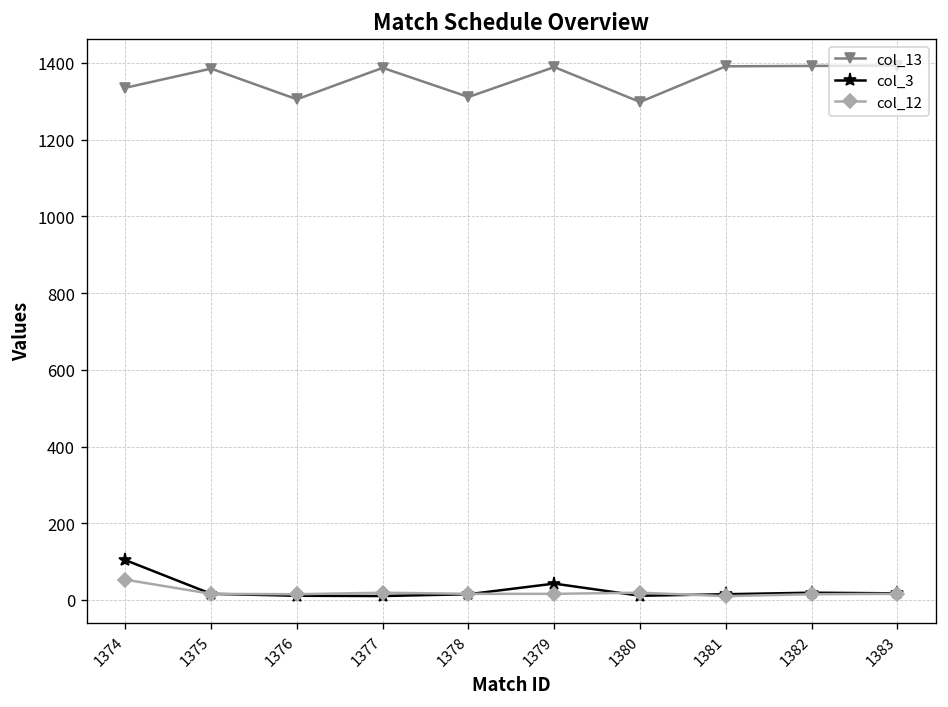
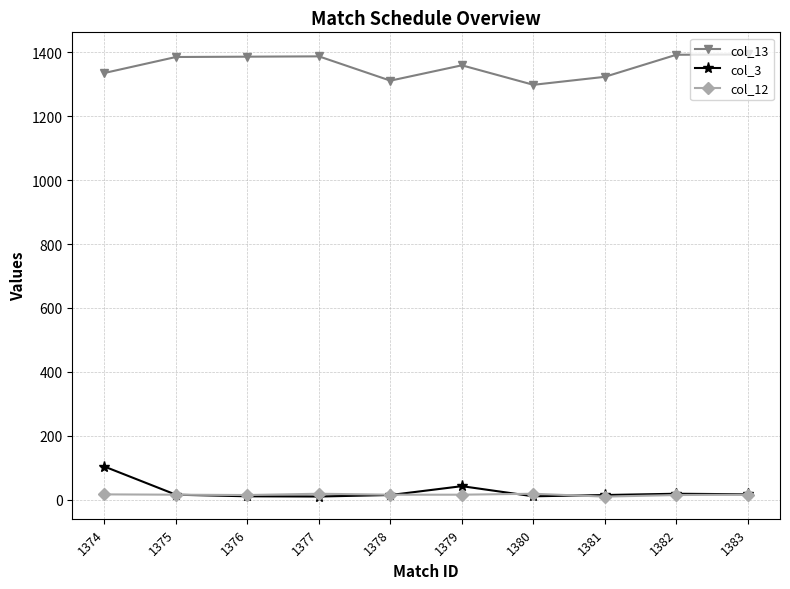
  {
    "col_13": {
      "1374": 1340,
      "1375": 1390,
-     "1376": 1310,
+     "1376": 1390,
      "1377": 1390,
      "1378": 1310,
-     "1379": 1390,
+     "1379": 1360,
      "1380": 1300,
-     "1381": 1390,
+     "1381": 1320,
      "1382": 1390
    },
    "col_3": {
      "1374": 100,
      "1377": 10,
      "1379": 40,
      "1380": 10
    },
    "col_12": {
-     "1374": 50,
+     "1374": 20,
      "1377": 20,
      "1379": 20,
      "1380": 20
    }
  }
